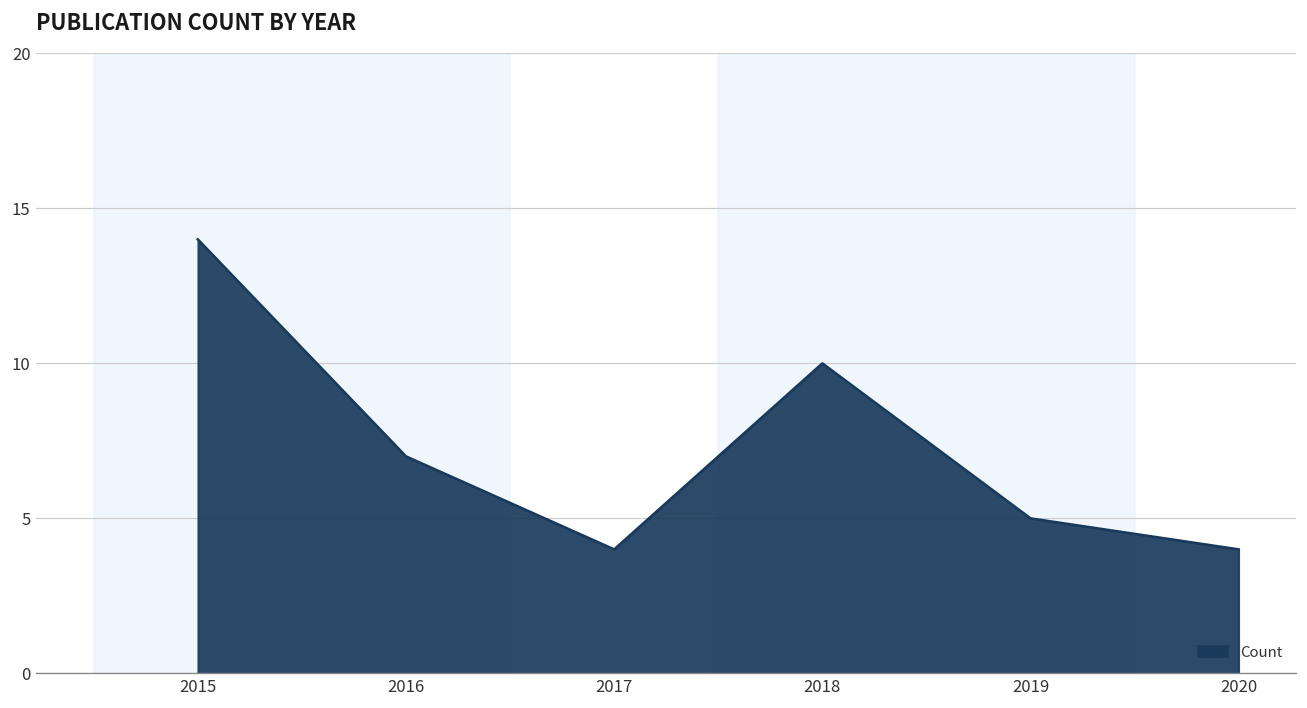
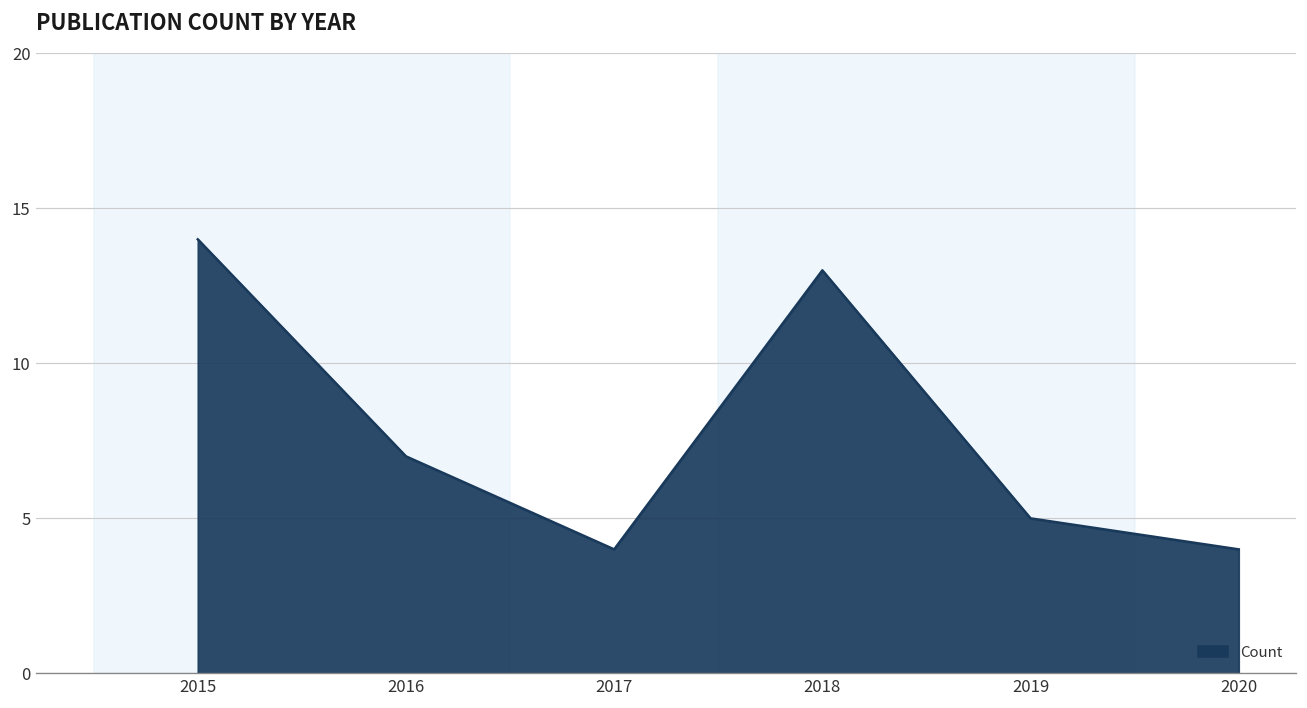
  {
    "2015": 14,
    "2016": 7,
    "2017": 4,
-   "2018": 10,
+   "2018": 13,
    "2019": 5,
    "2020": 4
  }
